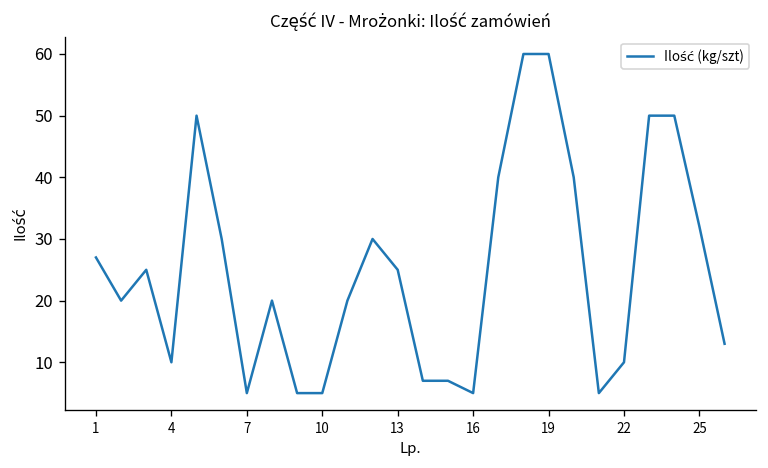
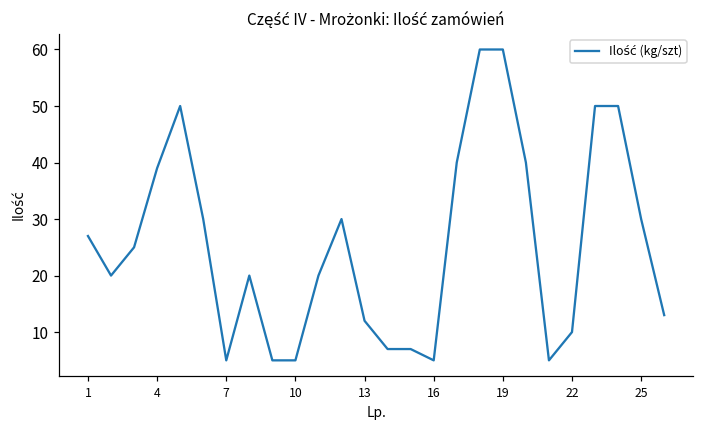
  {
    "1": 27,
-   "4": 10,
+   "4": 39,
    "7": 5,
    "10": 5,
-   "13": 25,
+   "13": 12,
    "16": 5,
    "19": 60,
    "22": 10,
-   "25": 32
+   "25": 30
  }
